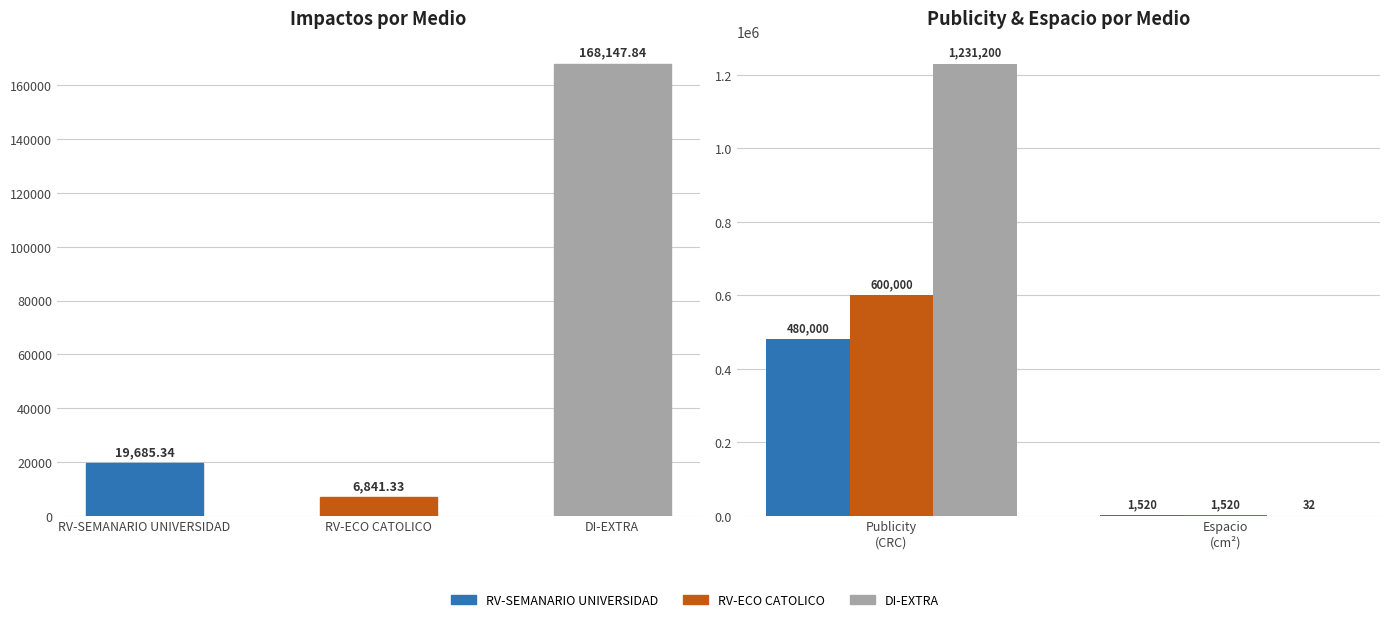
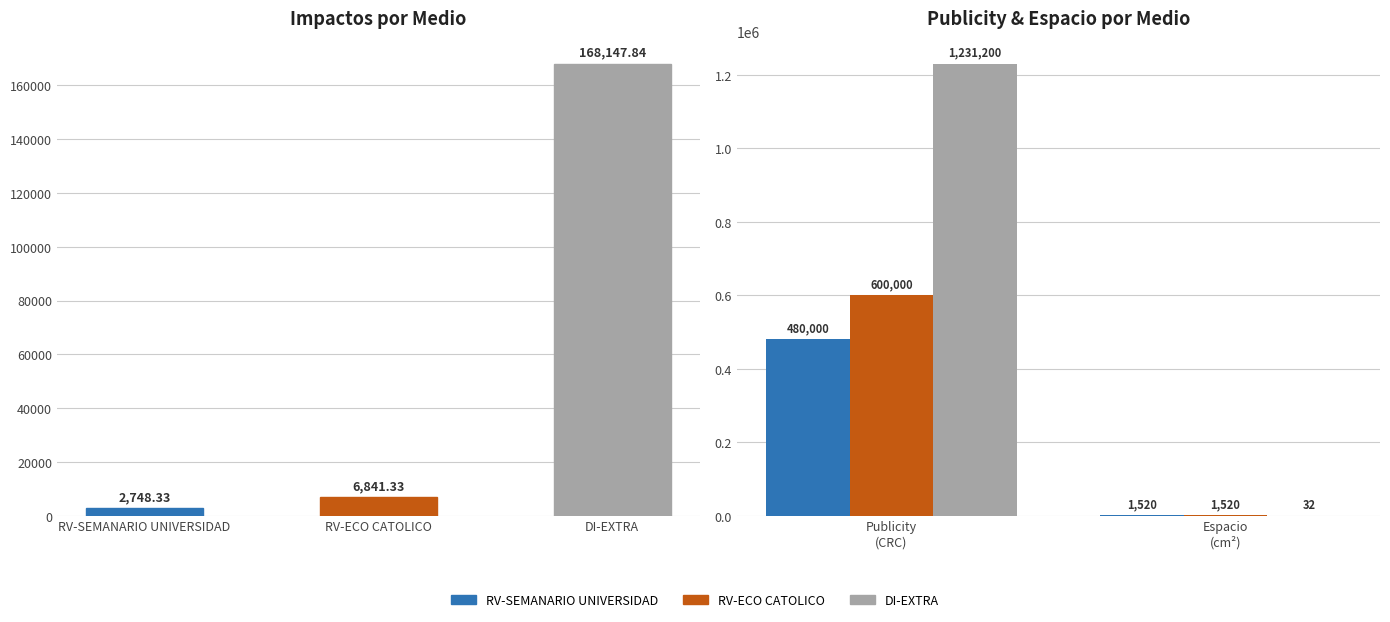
  {
    "Impactos por Medio": {
-     "RV-SEMANARIO UNIVERSIDAD": "19,685.34",
+     "RV-SEMANARIO UNIVERSIDAD": "2,748.33",
      "RV-ECO CATOLICO": "6,841.33",
      "DI-EXTRA": "168,147.84"
    },
    "Publicity & Espacio por Medio": {
      "Publicity (CRC)": "600,000",
      "Espacio (cm²)": "1,520"
    }
  }
